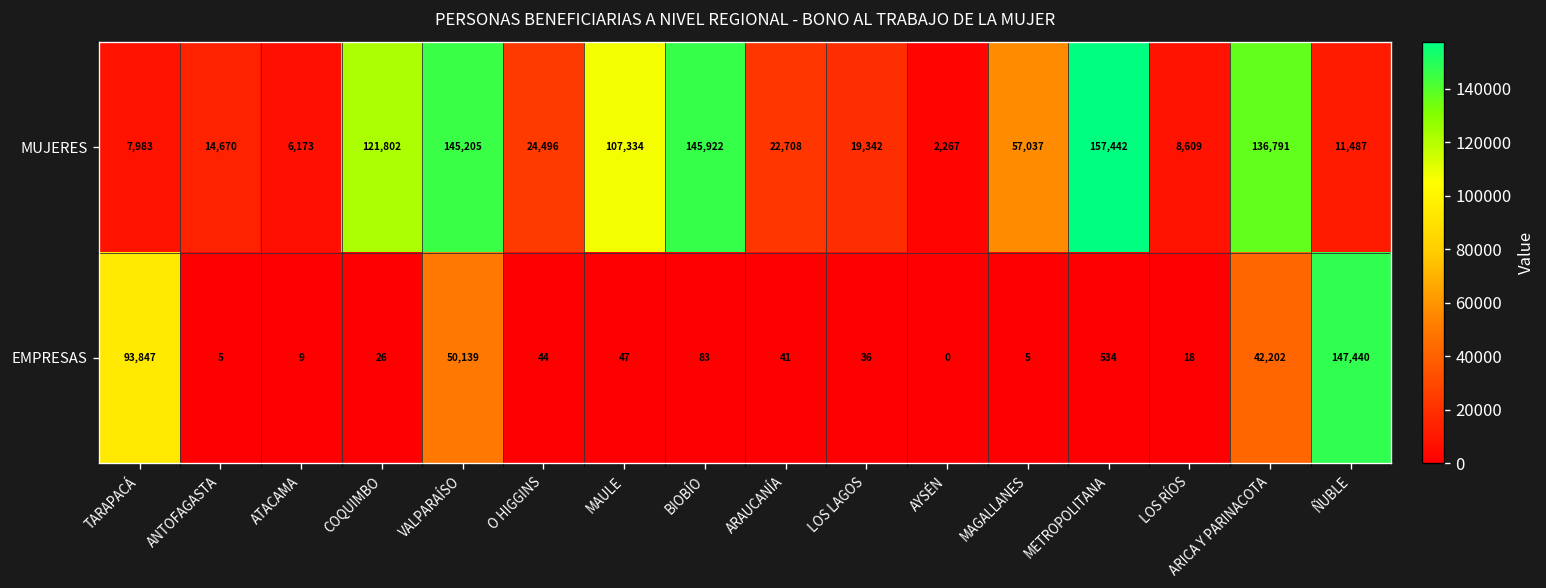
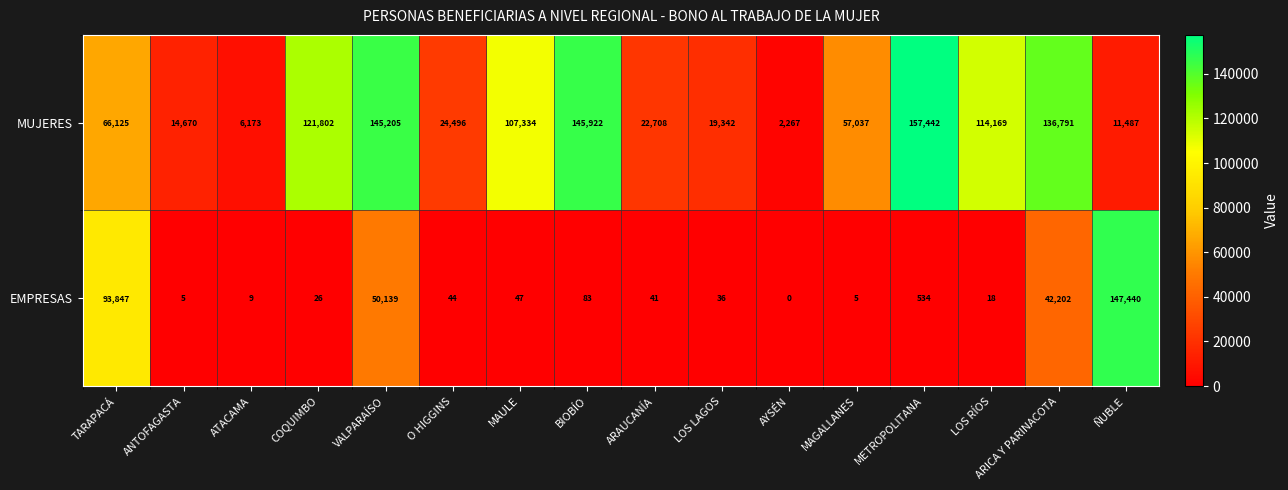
  {
    "MUJERES": {
-     "TARAPACÁ": "7,983",
+     "TARAPACÁ": "66,125",
      "ANTOFAGASTA": "14,670",
      "ATACAMA": "6,173",
      "COQUIMBO": "121,802",
      "VALPARAÍSO": "145,205",
      "O HIGGINS": "24,496",
      "MAULE": "107,334",
      "BIOBÍO": "145,922",
      "ARAUCANÍA": "22,708",
      "LOS LAGOS": "19,342",
      "AYSÉN": "2,267",
      "MAGALLANES": "57,037",
      "METROPOLITANA": "157,442",
-     "LOS RÍOS": "8,609",
+     "LOS RÍOS": "114,169",
      "ARICA Y PARINACOTA": "136,791",
      "ÑUBLE": "11,487"
    },
    "EMPRESAS": {
      "TARAPACÁ": "93,847",
      "ANTOFAGASTA": "5",
      "ATACAMA": "9",
      "COQUIMBO": "26",
      "VALPARAÍSO": "50,139",
      "O HIGGINS": "44",
      "MAULE": "47",
      "BIOBÍO": "83",
      "ARAUCANÍA": "41",
      "LOS LAGOS": "36",
      "AYSÉN": "0",
      "MAGALLANES": "5",
      "METROPOLITANA": "534",
      "LOS RÍOS": "18",
      "ARICA Y PARINACOTA": "42,202",
      "ÑUBLE": "147,440"
    }
  }
